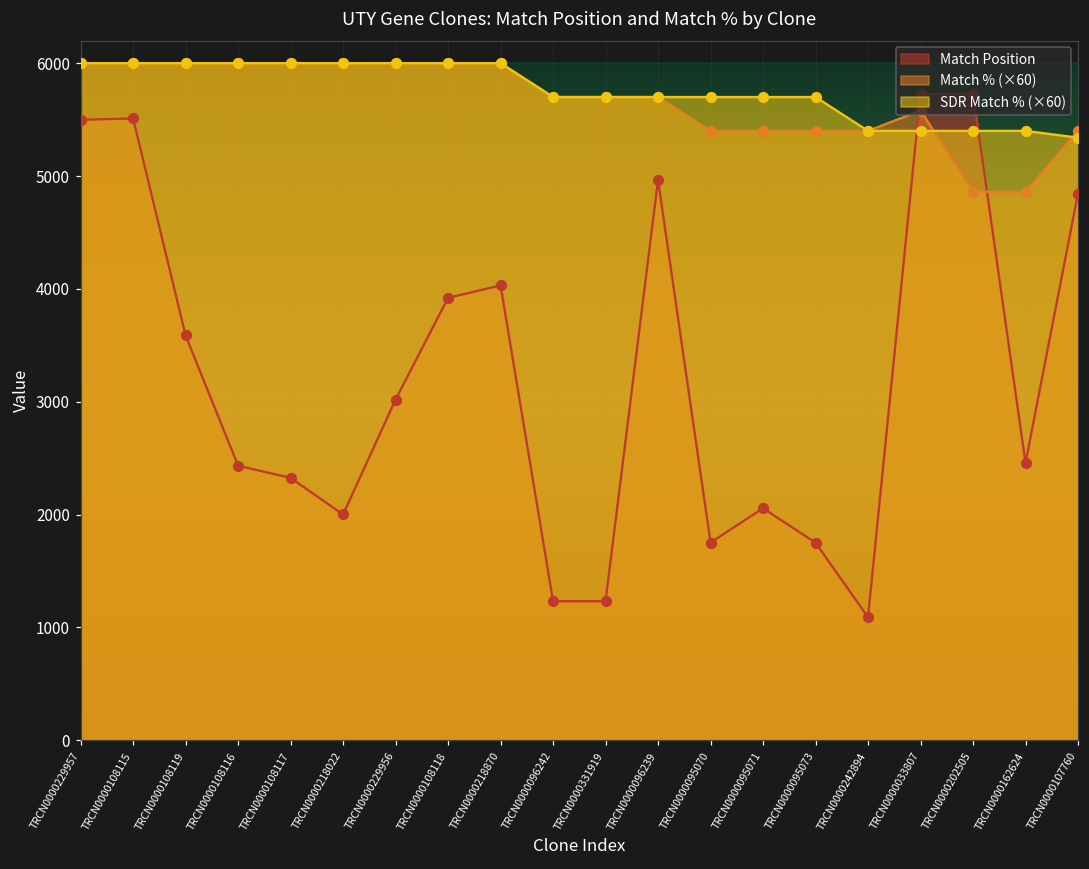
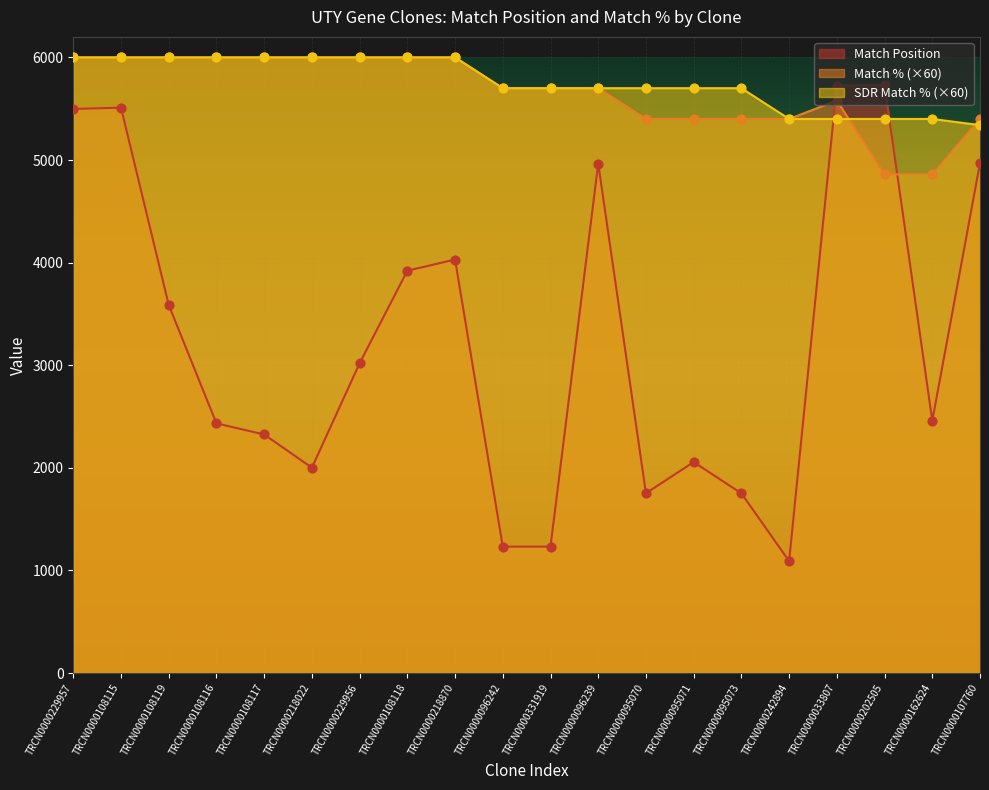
  {
    "Match Position": {
      "TRCN0000229957": 5500,
      "TRCN0000108115": 5510,
      "TRCN0000108119": 3590,
      "TRCN0000108116": 2430,
      "TRCN0000108117": 2330,
      "TRCN0000218022": 2000,
      "TRCN0000229956": 3020,
      "TRCN0000108118": 3920,
      "TRCN0000218870": 4030,
      "TRCN0000096242": 1230,
      "TRCN0000331919": 1230,
      "TRCN0000096239": 4970,
      "TRCN0000095070": 1750,
      "TRCN0000095071": 2060,
      "TRCN0000095073": 1750,
      "TRCN0000242894": 1090,
      "TRCN0000162624": 2460,
-     "TRCN0000107760": 4850
+     "TRCN0000107760": 4970
    },
    "Match % (×60)": {
      "TRCN0000095070": 5400,
      "TRCN0000095071": 5400,
      "TRCN0000095073": 5400,
      "TRCN0000202505": 4860,
      "TRCN0000162624": 4860,
      "TRCN0000107760": 5400
    },
    "SDR Match % (×60)": {
      "TRCN0000095070": 5700,
      "TRCN0000095071": 5700,
      "TRCN0000095073": 5700,
      "TRCN0000033807": 5400,
      "TRCN0000202505": 5400,
      "TRCN0000162624": 5400,
      "TRCN0000107760": 5340
    }
  }
